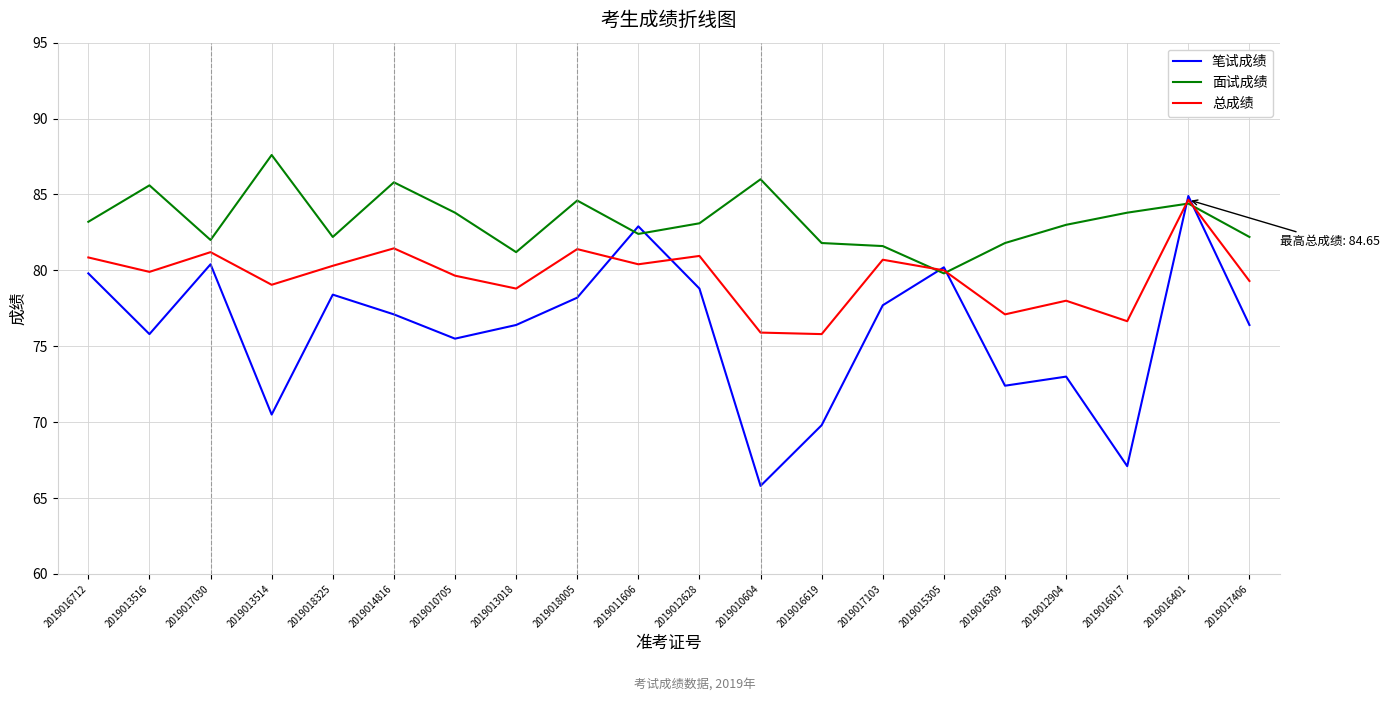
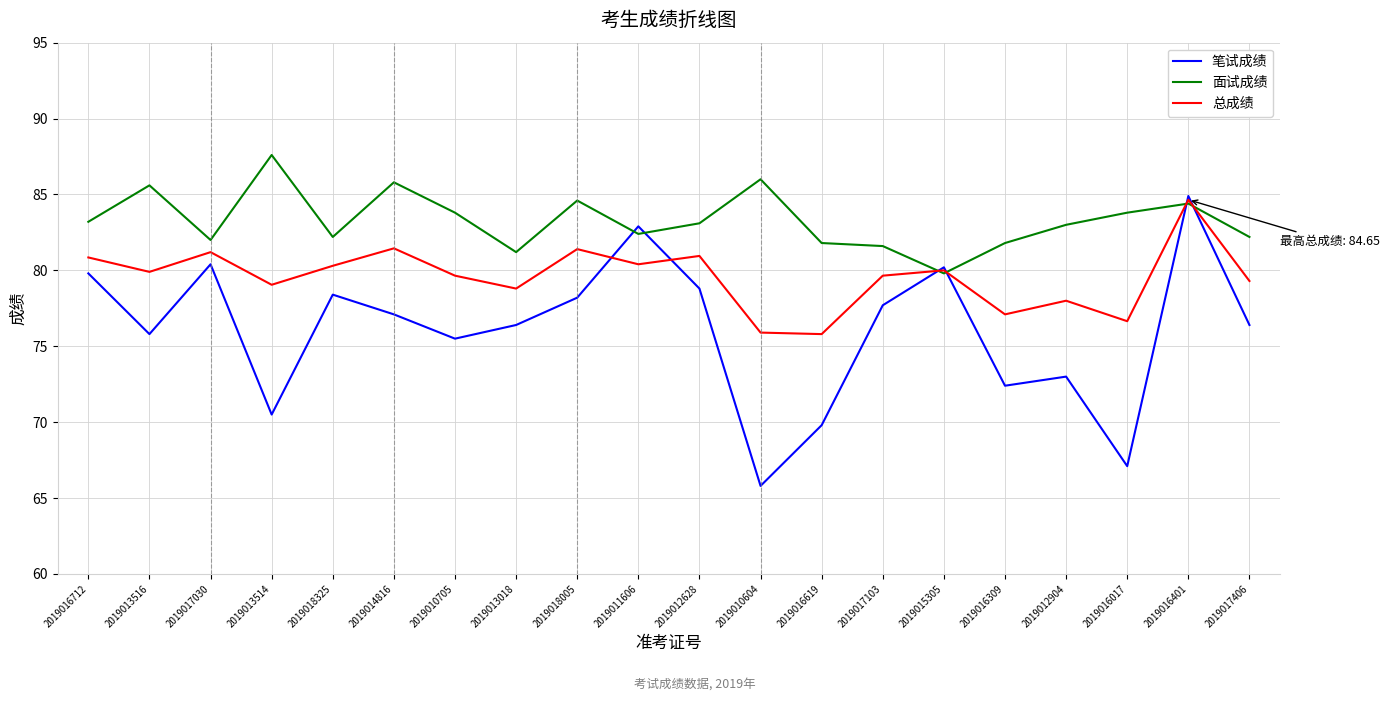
  {
    "笔试成绩": {
      "2019016712": 79.8,
      "2019013516": 75.8,
      "2019017030": 80.4,
      "2019013514": 70.5,
      "2019018325": 78.4,
      "2019014816": 77.1,
      "2019010705": 75.5,
      "2019013018": 76.4,
      "2019018005": 78.2,
      "2019011606": 82.9,
      "2019012628": 78.8,
      "2019010604": 65.8,
      "2019016619": 69.8,
      "2019017103": 77.7,
      "2019015305": 80.2,
      "2019016309": 72.4,
      "2019012904": 73.0,
      "2019016017": 67.1,
      "2019016401": 84.9,
      "2019017406": 76.4
    },
    "面试成绩": {
      "2019016712": 83.2,
      "2019013516": 85.6,
      "2019017030": 82.0,
      "2019013514": 87.6,
      "2019018325": 82.2,
      "2019014816": 85.8,
      "2019010705": 83.8,
      "2019013018": 81.2,
      "2019018005": 84.6,
      "2019011606": 82.4,
      "2019012628": 83.1,
      "2019010604": 86.0,
      "2019016619": 81.8,
      "2019017103": 81.6,
      "2019015305": 79.8,
      "2019016309": 81.8,
      "2019012904": 83.0,
      "2019016017": 83.8,
      "2019016401": 84.4
    },
    "总成绩": {
      "2019016712": 80.9,
      "2019013516": 79.9,
      "2019017030": 81.2,
      "2019013514": 79.1,
      "2019018325": 80.3,
      "2019014816": 81.5,
      "2019010705": 79.7,
      "2019013018": 78.8,
      "2019018005": 81.4,
      "2019011606": 80.4,
      "2019012628": 81.0,
      "2019010604": 75.9,
      "2019016619": 75.8,
-     "2019017103": 80.7,
+     "2019017103": 79.7,
      "2019015305": 80.0,
      "2019016309": 77.1,
      "2019012904": 78.0,
      "2019016017": 76.7,
      "2019016401": 84.7,
      "2019017406": 79.3
    }
  }
